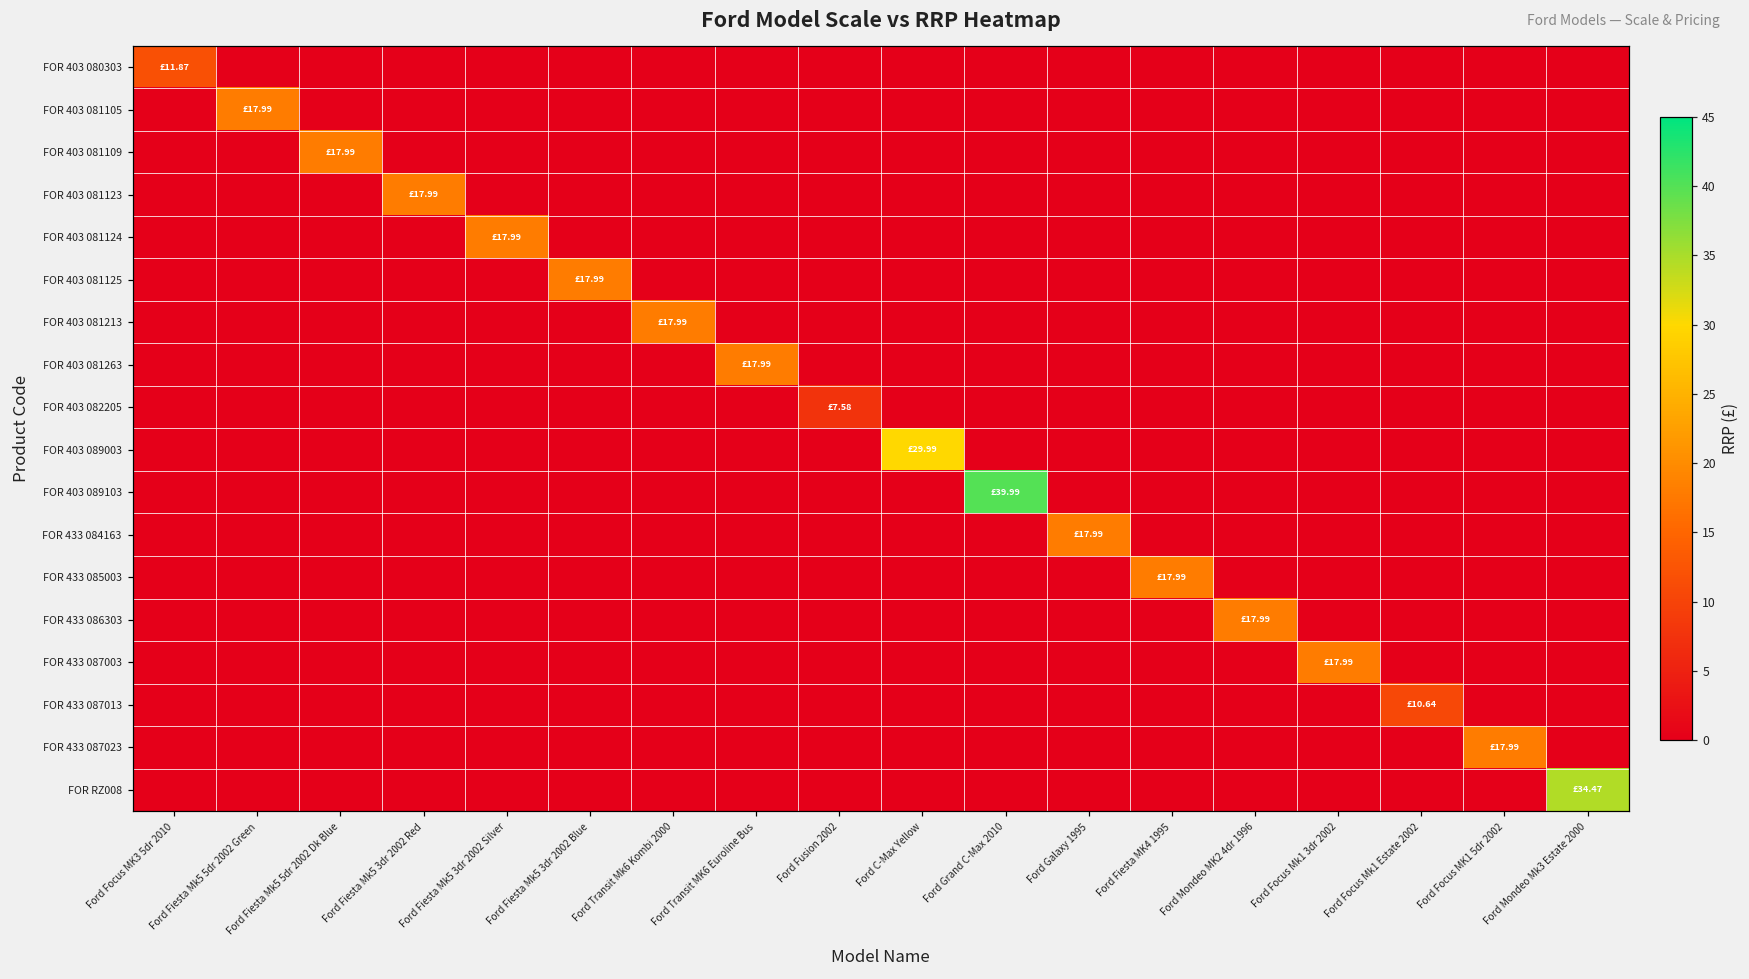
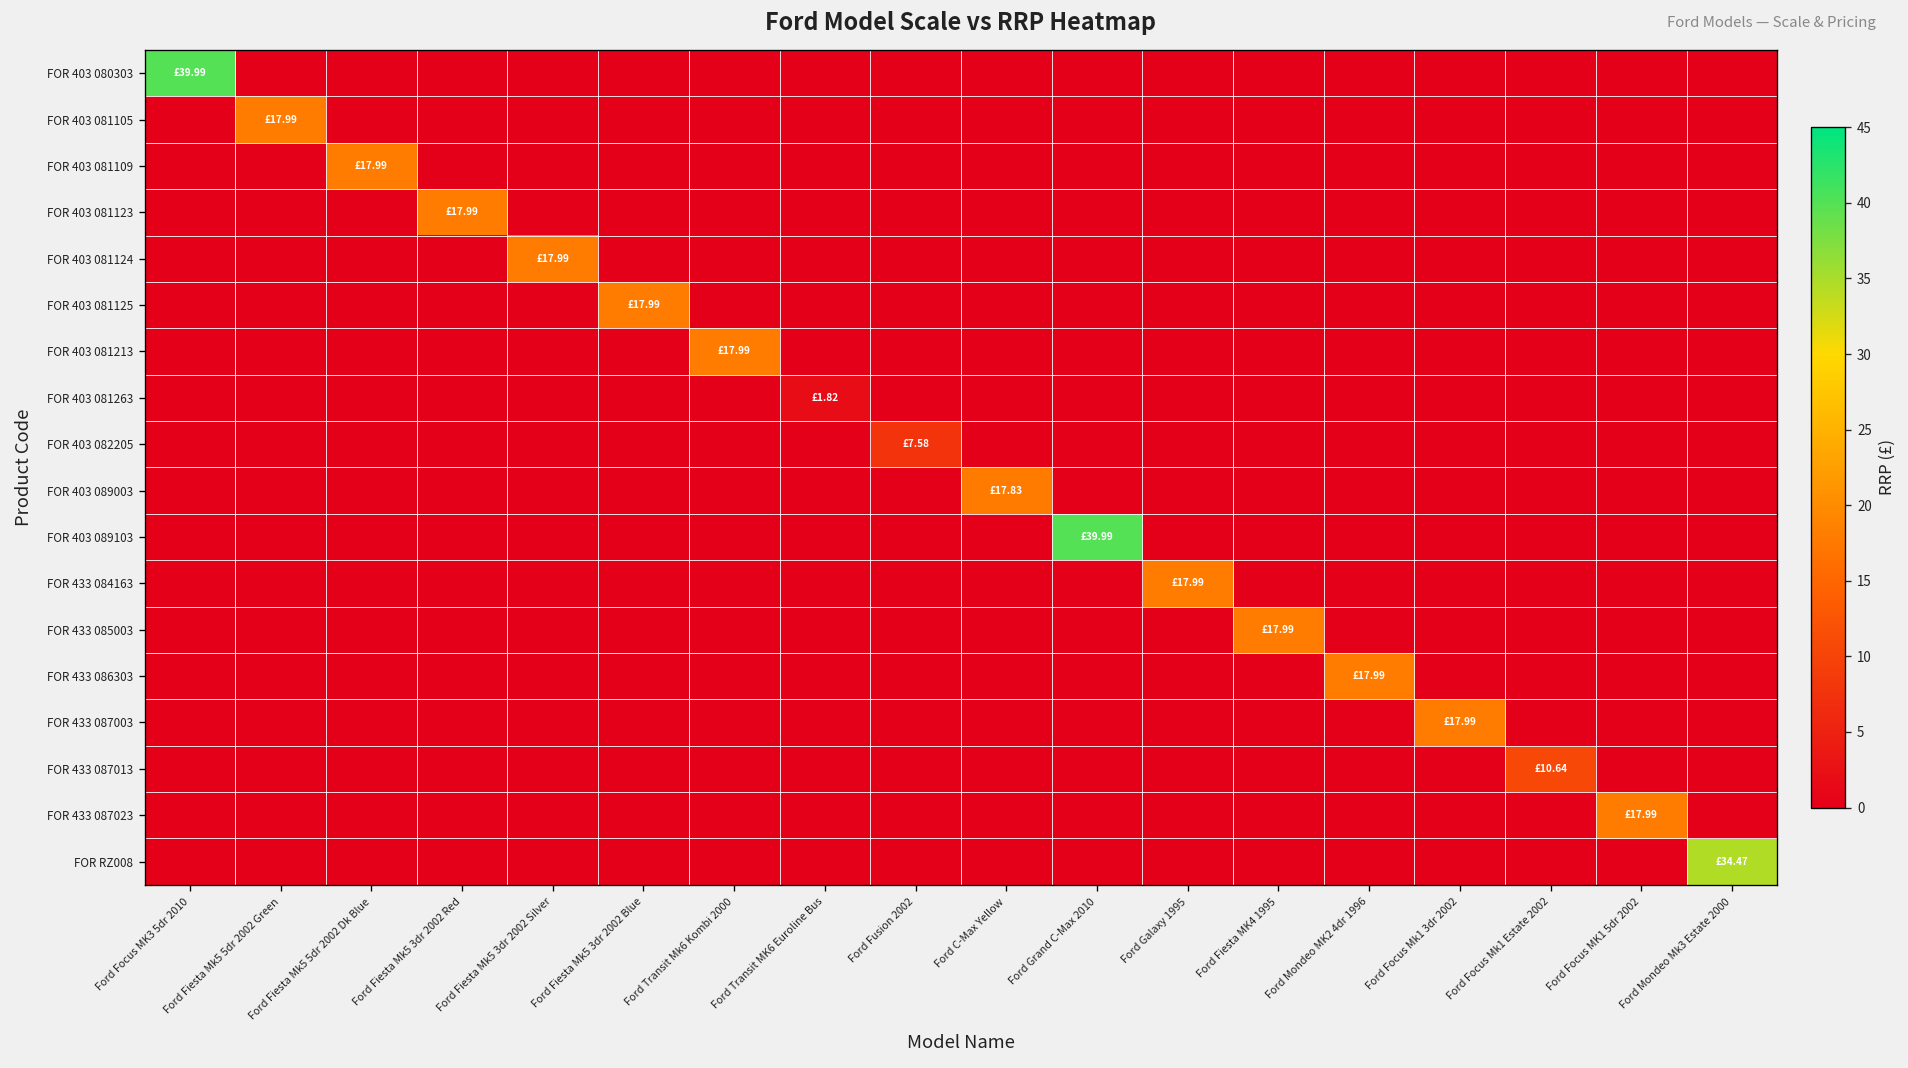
  {
    "FOR 403 080303": {
-     "Ford Focus MK3 5dr 2010": "£11.87"
+     "Ford Focus MK3 5dr 2010": "£39.99"
    },
    "FOR 403 081105": {
      "Ford Fiesta Mk5 5dr 2002 Green": "£17.99"
    },
    "FOR 403 081109": {
      "Ford Fiesta Mk5 5dr 2002 Dk Blue": "£17.99"
    },
    "FOR 403 081123": {
      "Ford Fiesta Mk5 3dr 2002 Red": "£17.99"
    },
    "FOR 403 081124": {
      "Ford Fiesta Mk5 3dr 2002 Silver": "£17.99"
    },
    "FOR 403 081125": {
      "Ford Fiesta Mk5 3dr 2002 Blue": "£17.99"
    },
    "FOR 403 081213": {
      "Ford Transit Mk6 Kombi 2000": "£17.99"
    },
    "FOR 403 081263": {
-     "Ford Transit MK6 Euroline Bus": "£17.99"
+     "Ford Transit MK6 Euroline Bus": "£1.82"
    },
    "FOR 403 082205": {
      "Ford Fusion 2002": "£7.58"
    },
    "FOR 403 089003": {
-     "Ford C-Max Yellow": "£29.99"
+     "Ford C-Max Yellow": "£17.83"
    },
    "FOR 403 089103": {
      "Ford Grand C-Max 2010": "£39.99"
    },
    "FOR 433 084163": {
      "Ford Galaxy 1995": "£17.99"
    },
    "FOR 433 085003": {
      "Ford Fiesta MK4 1995": "£17.99"
    },
    "FOR 433 086303": {
      "Ford Mondeo MK2 4dr 1996": "£17.99"
    },
    "FOR 433 087003": {
      "Ford Focus Mk1 3dr 2002": "£17.99"
    },
    "FOR 433 087013": {
      "Ford Focus Mk1 Estate 2002": "£10.64"
    },
    "FOR 433 087023": {
      "Ford Focus MK1 5dr 2002": "£17.99"
    },
    "FOR RZ008": {
      "Ford Mondeo Mk3 Estate 2000": "£34.47"
    }
  }
